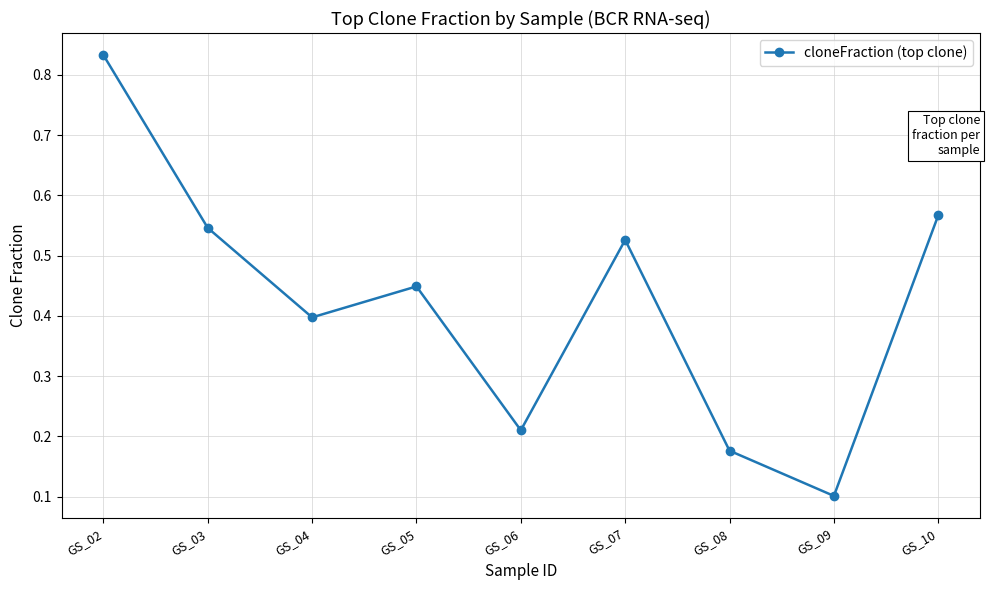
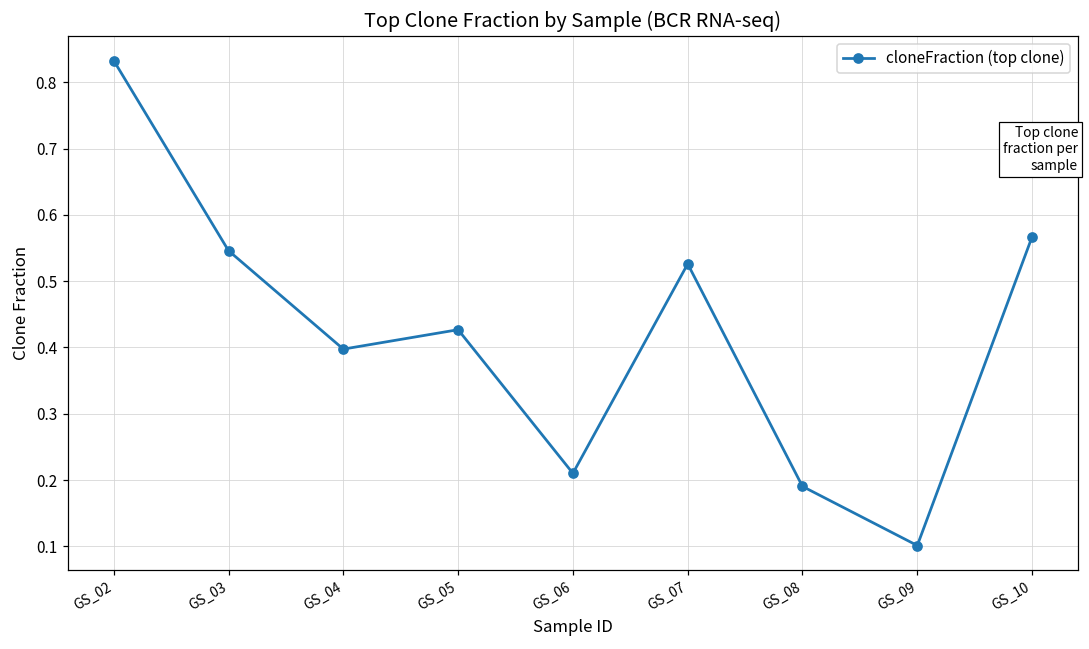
  {
    "GS_02": 0.83,
    "GS_03": 0.55,
    "GS_04": 0.40,
-   "GS_05": 0.45,
+   "GS_05": 0.43,
    "GS_06": 0.21,
    "GS_07": 0.53,
-   "GS_08": 0.18,
+   "GS_08": 0.19,
    "GS_09": 0.10,
    "GS_10": 0.57
  }
